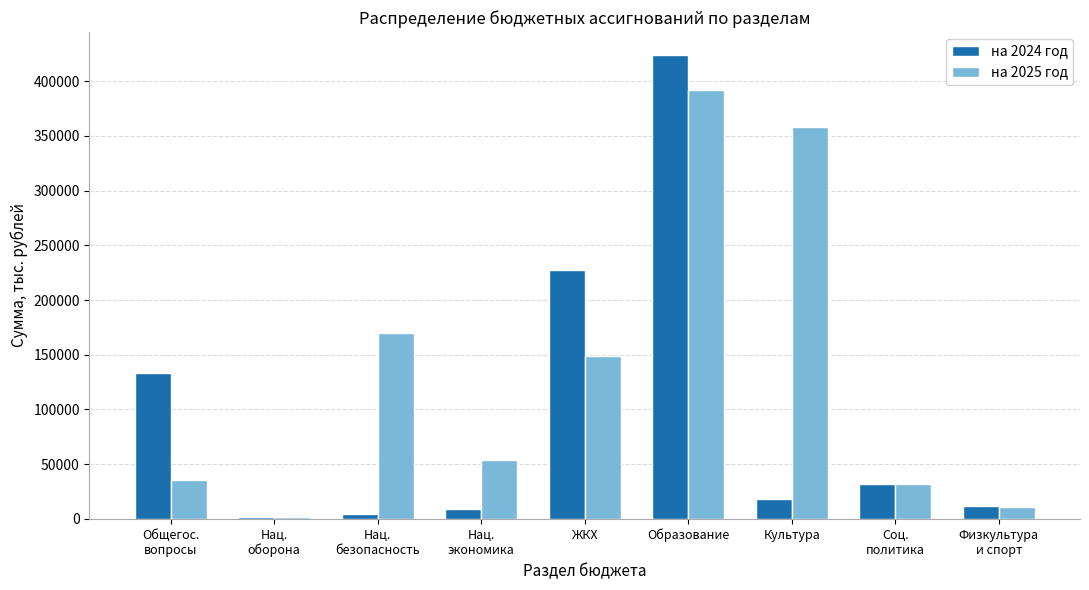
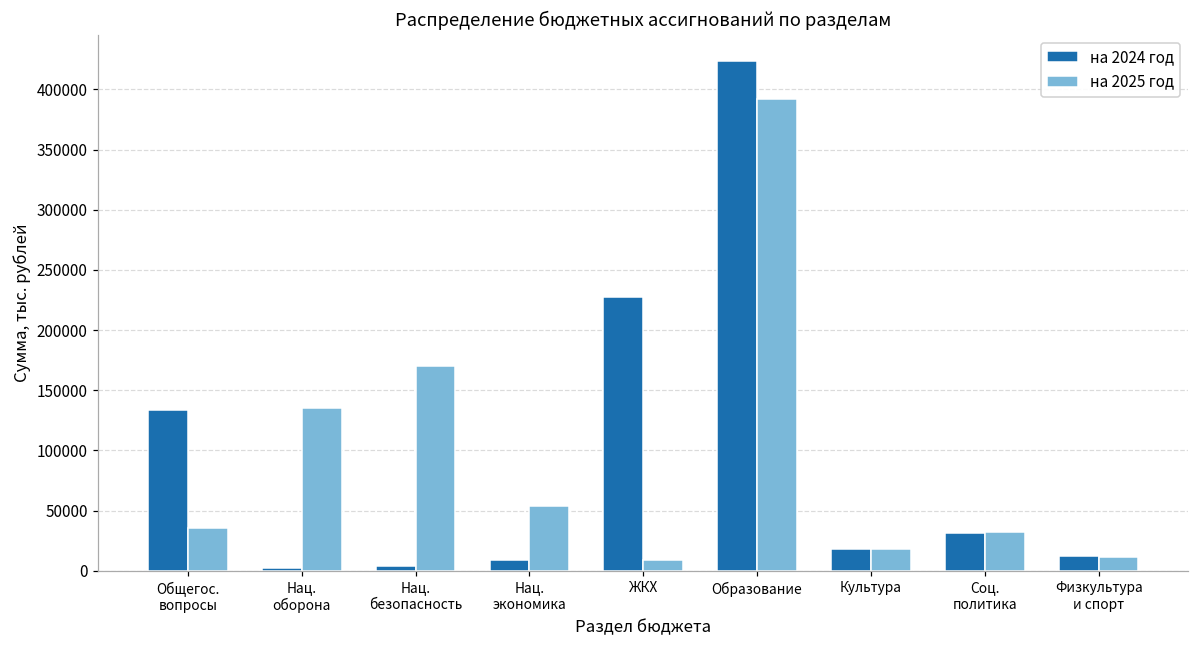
  {
    "на 2024 год": {
      "Общегос. вопросы": 134000,
      "Нац. безопасность": 4000,
      "Нац. экономика": 9000,
      "ЖКХ": 227000,
      "Образование": 424000,
      "Культура": 18000,
      "Соц. политика": 32000,
      "Физкультура и спорт": 12000
    },
    "на 2025 год": {
      "Общегос. вопросы": 36000,
-     "Нац. оборона": 2000,
+     "Нац. оборона": 136000,
      "Нац. безопасность": 170000,
      "Нац. экономика": 54000,
-     "ЖКХ": 149000,
+     "ЖКХ": 9000,
      "Образование": 392000,
-     "Культура": 359000,
+     "Культура": 18000,
      "Соц. политика": 32000,
      "Физкультура и спорт": 11000
    }
  }
